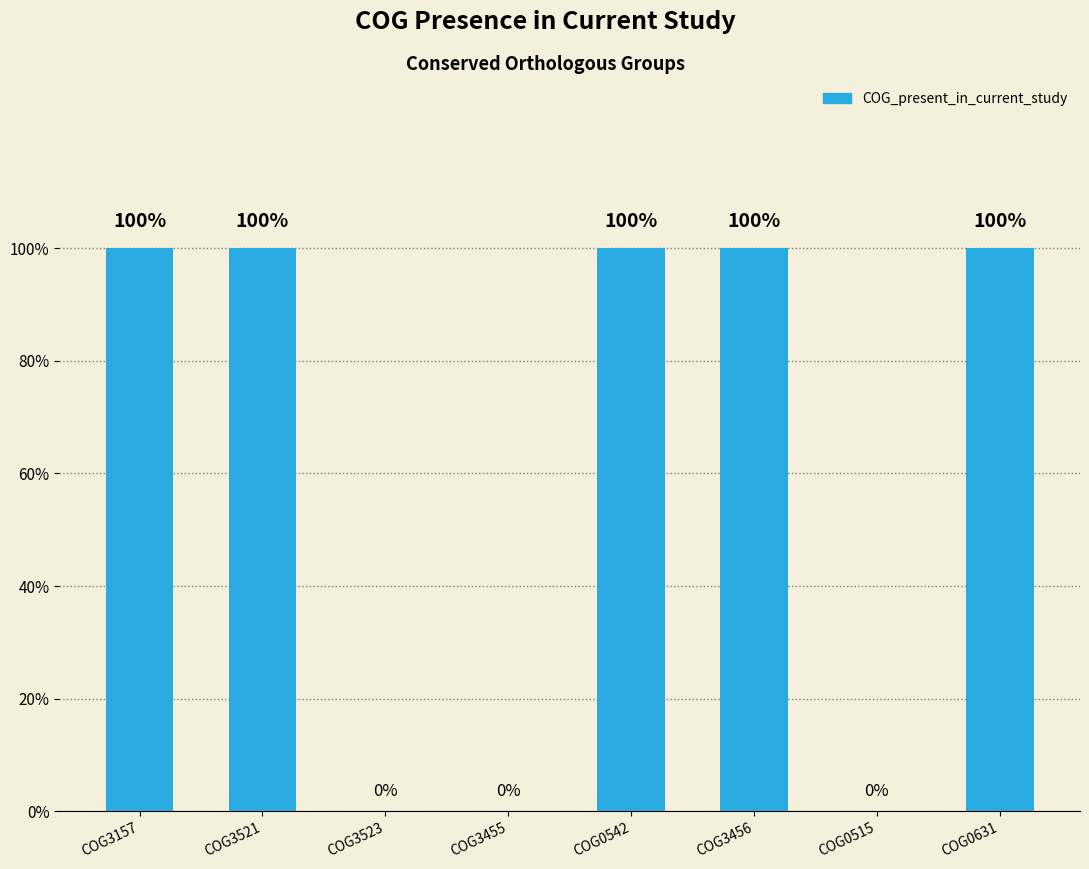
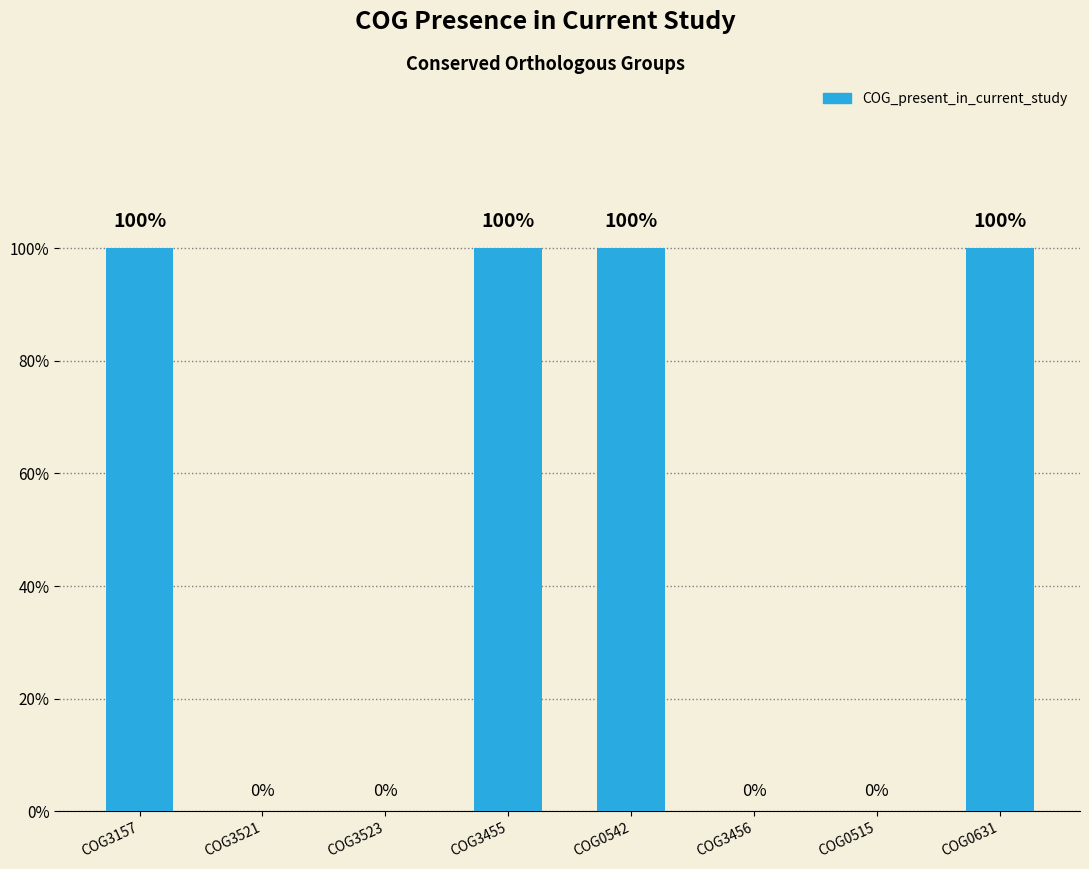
  {
    "COG3157": "100%",
-   "COG3521": "100%",
+   "COG3521": "0%",
    "COG3523": "0%",
-   "COG3455": "0%",
+   "COG3455": "100%",
    "COG0542": "100%",
-   "COG3456": "100%",
+   "COG3456": "0%",
    "COG0515": "0%",
    "COG0631": "100%"
  }
